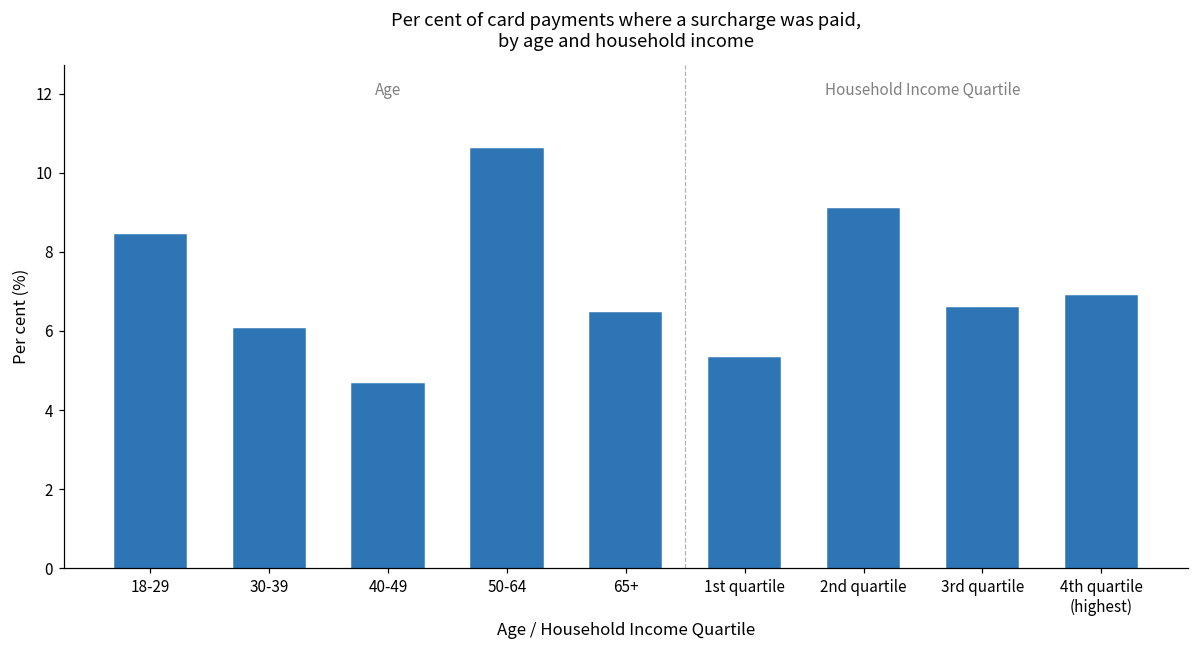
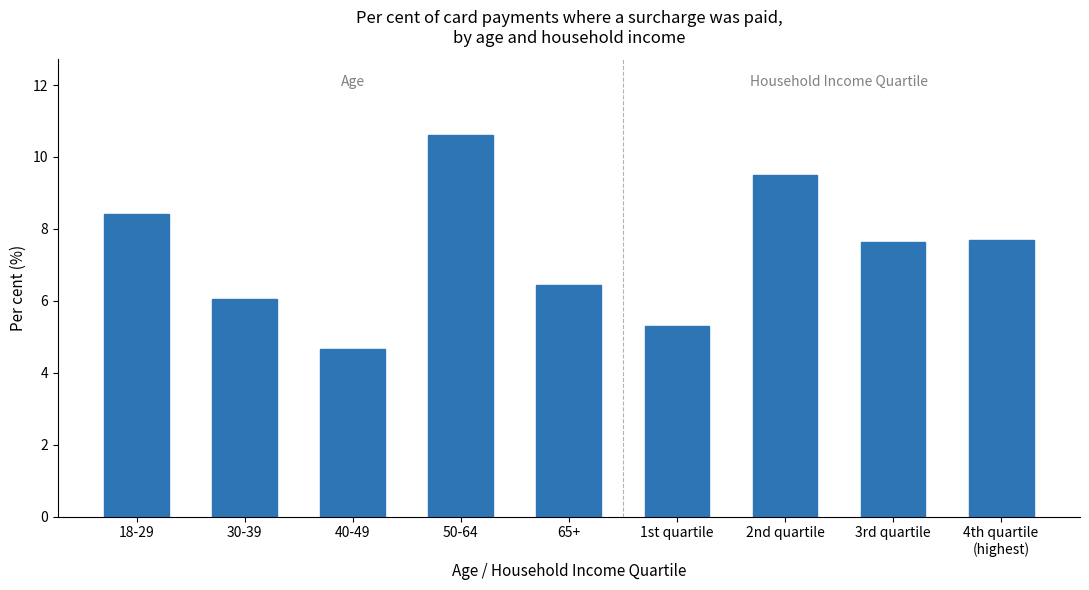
  {
    "18-29": 8.4,
    "30-39": 6.0,
    "40-49": 4.7,
    "50-64": 10.6,
    "65+": 6.4,
    "1st quartile": 5.3,
-   "2nd quartile": 9.1,
-   "3rd quartile": 6.6,
-   "4th quartile (highest)": 6.9
+   "2nd quartile": 9.5,
+   "3rd quartile": 7.6,
+   "4th quartile (highest)": 7.7
  }
